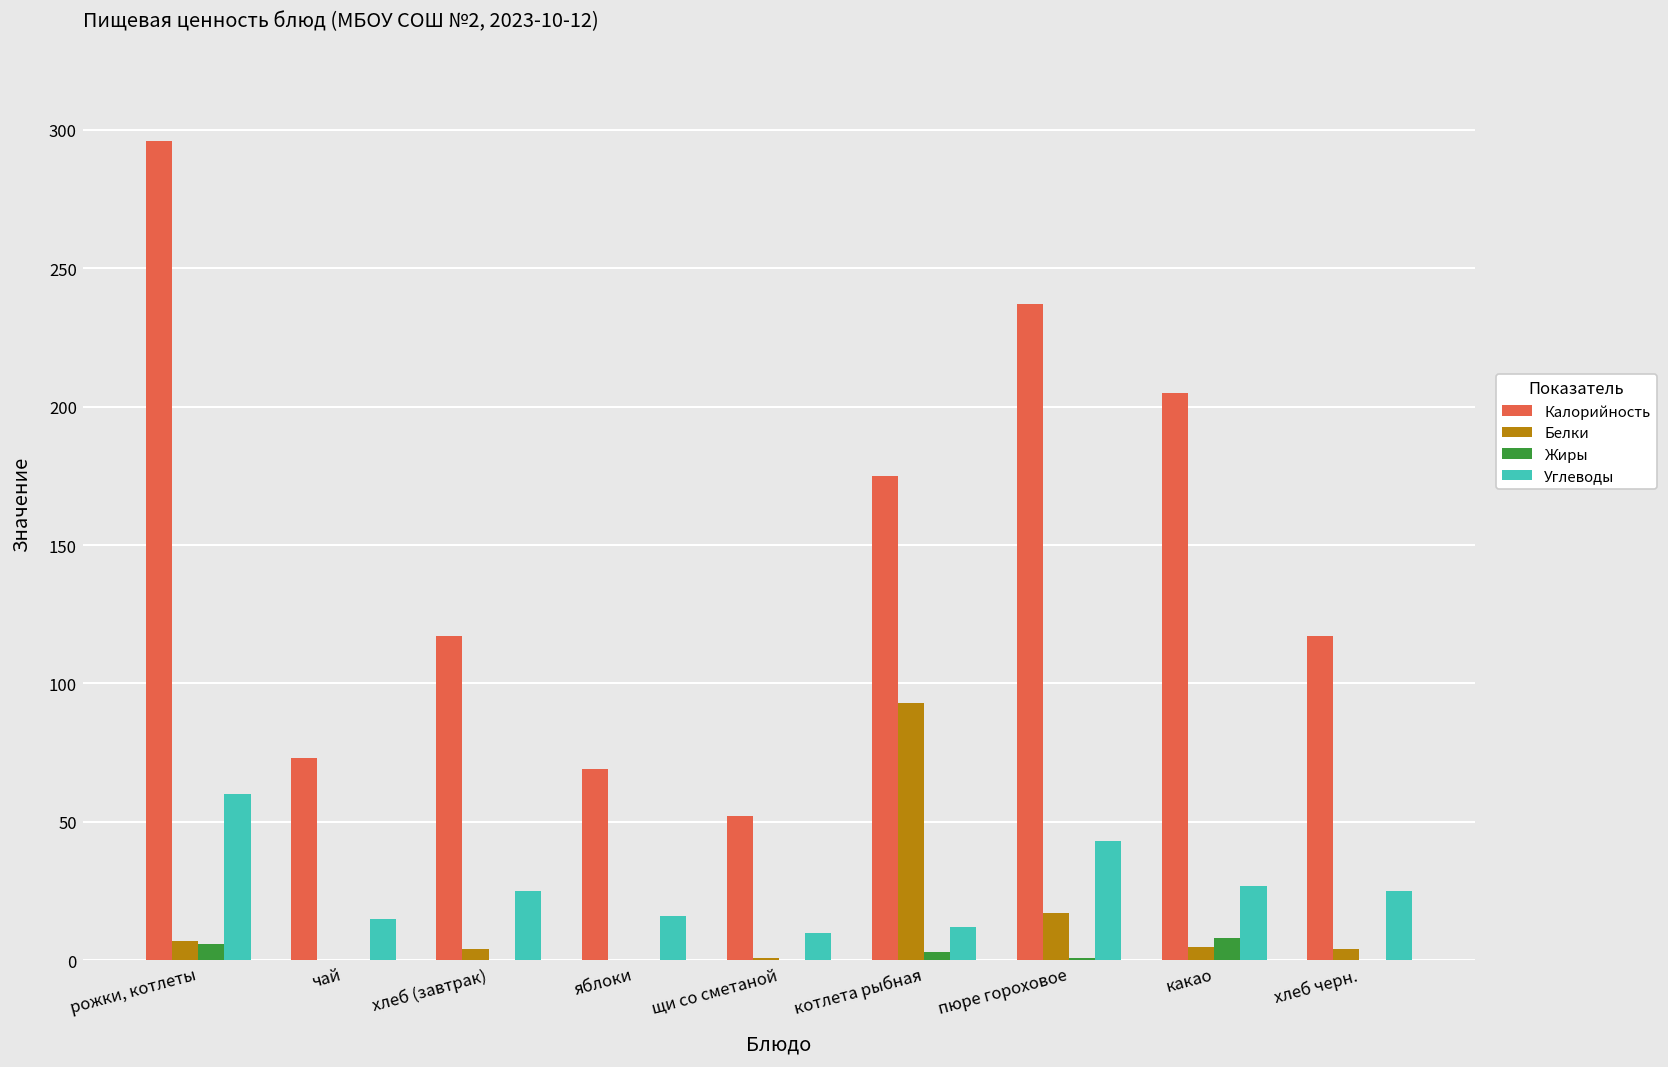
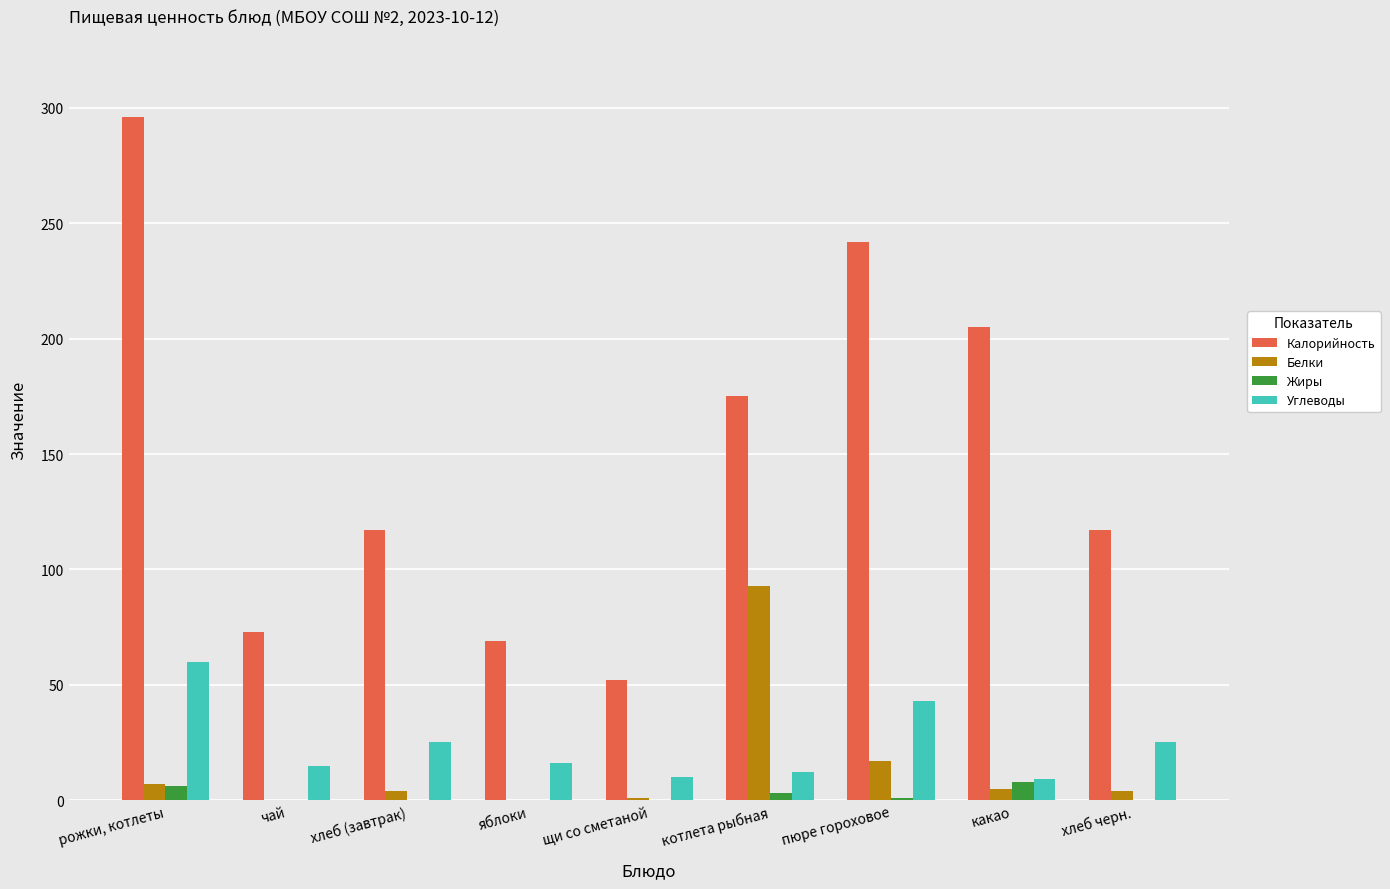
  {
    "Калорийность": {
      "рожки, котлеты": 296,
      "чай": 73,
      "хлеб (завтрак)": 117,
      "яблоки": 69,
      "щи со сметаной": 52,
      "котлета рыбная": 175,
-     "пюре гороховое": 237,
+     "пюре гороховое": 242,
      "какао": 205,
      "хлеб черн.": 117
    },
    "Белки": {
      "рожки, котлеты": 7,
      "чай": 0,
      "хлеб (завтрак)": 4,
      "яблоки": 0,
      "котлета рыбная": 93,
      "пюре гороховое": 17,
      "какао": 5,
      "хлеб черн.": 4
    },
    "Жиры": {
      "рожки, котлеты": 6,
      "чай": 0,
      "хлеб (завтрак)": 0,
      "яблоки": 0,
      "щи со сметаной": 0,
      "котлета рыбная": 3,
      "какао": 8,
      "хлеб черн.": 0
    },
    "Углеводы": {
      "рожки, котлеты": 60,
      "чай": 15,
      "хлеб (завтрак)": 25,
      "яблоки": 16,
      "щи со сметаной": 10,
      "котлета рыбная": 12,
      "пюре гороховое": 43,
-     "какао": 27,
+     "какао": 9,
      "хлеб черн.": 25
    }
  }
